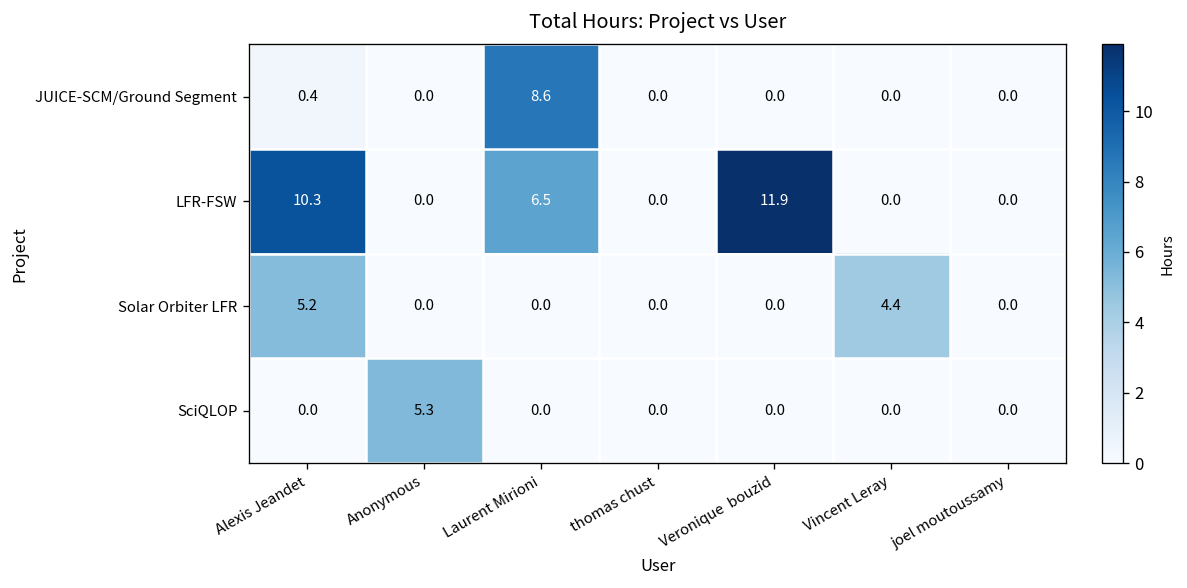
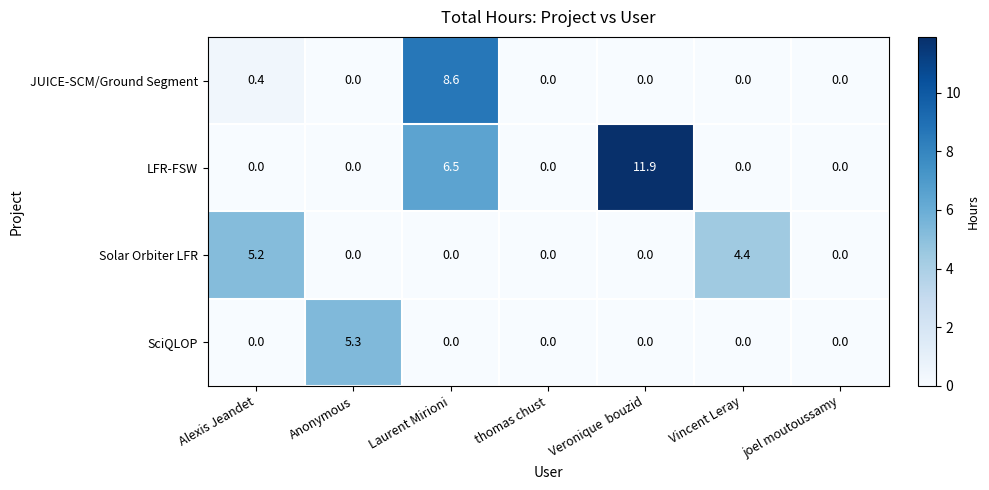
  {
    "JUICE-SCM/Ground Segment": {
      "Alexis Jeandet": 0.4,
      "Anonymous": 0.0,
      "Laurent Mirioni": 8.6,
      "thomas chust": 0.0,
      "Veronique bouzid": 0.0,
      "Vincent Leray": 0.0,
      "joel moutoussamy": 0.0
    },
    "LFR-FSW": {
-     "Alexis Jeandet": 10.3,
+     "Alexis Jeandet": 0.0,
      "Anonymous": 0.0,
      "Laurent Mirioni": 6.5,
      "thomas chust": 0.0,
      "Veronique bouzid": 11.9,
      "Vincent Leray": 0.0,
      "joel moutoussamy": 0.0
    },
    "Solar Orbiter LFR": {
      "Alexis Jeandet": 5.2,
      "Anonymous": 0.0,
      "Laurent Mirioni": 0.0,
      "thomas chust": 0.0,
      "Veronique bouzid": 0.0,
      "Vincent Leray": 4.4,
      "joel moutoussamy": 0.0
    },
    "SciQLOP": {
      "Alexis Jeandet": 0.0,
      "Anonymous": 5.3,
      "Laurent Mirioni": 0.0,
      "thomas chust": 0.0,
      "Veronique bouzid": 0.0,
      "Vincent Leray": 0.0,
      "joel moutoussamy": 0.0
    }
  }
